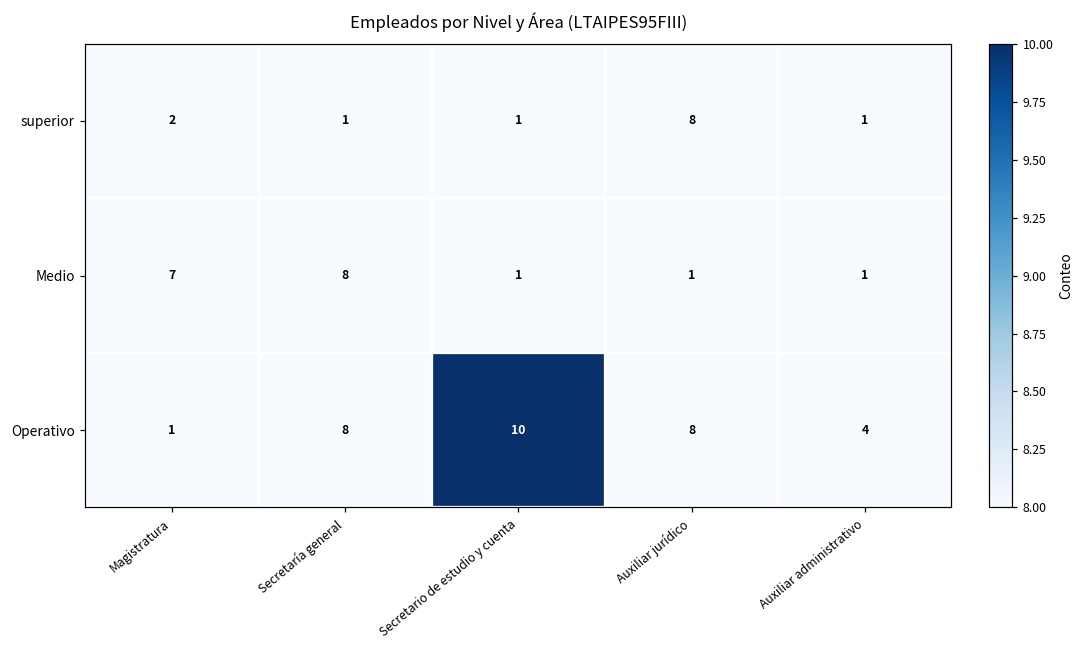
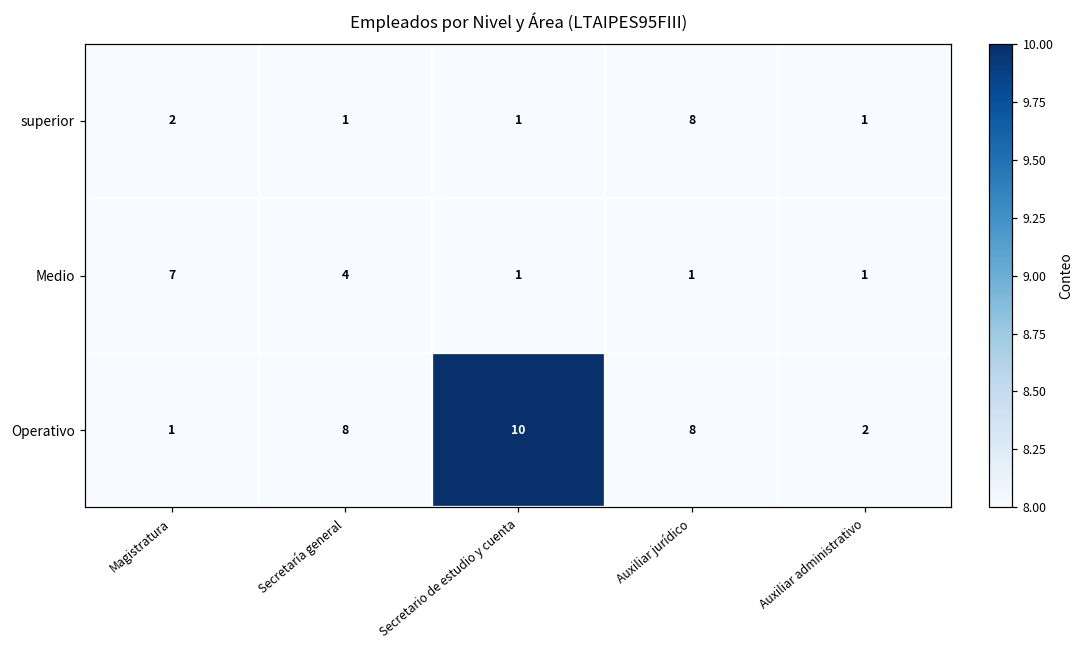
  {
    "superior": {
      "Magistratura": 2,
      "Secretaría general": 1,
      "Secretario de estudio y cuenta": 1,
      "Auxiliar jurídico": 8,
      "Auxiliar administrativo": 1
    },
    "Medio": {
      "Magistratura": 7,
-     "Secretaría general": 8,
+     "Secretaría general": 4,
      "Secretario de estudio y cuenta": 1,
      "Auxiliar jurídico": 1,
      "Auxiliar administrativo": 1
    },
    "Operativo": {
      "Magistratura": 1,
      "Secretaría general": 8,
      "Secretario de estudio y cuenta": 10,
      "Auxiliar jurídico": 8,
-     "Auxiliar administrativo": 4
+     "Auxiliar administrativo": 2
    }
  }
